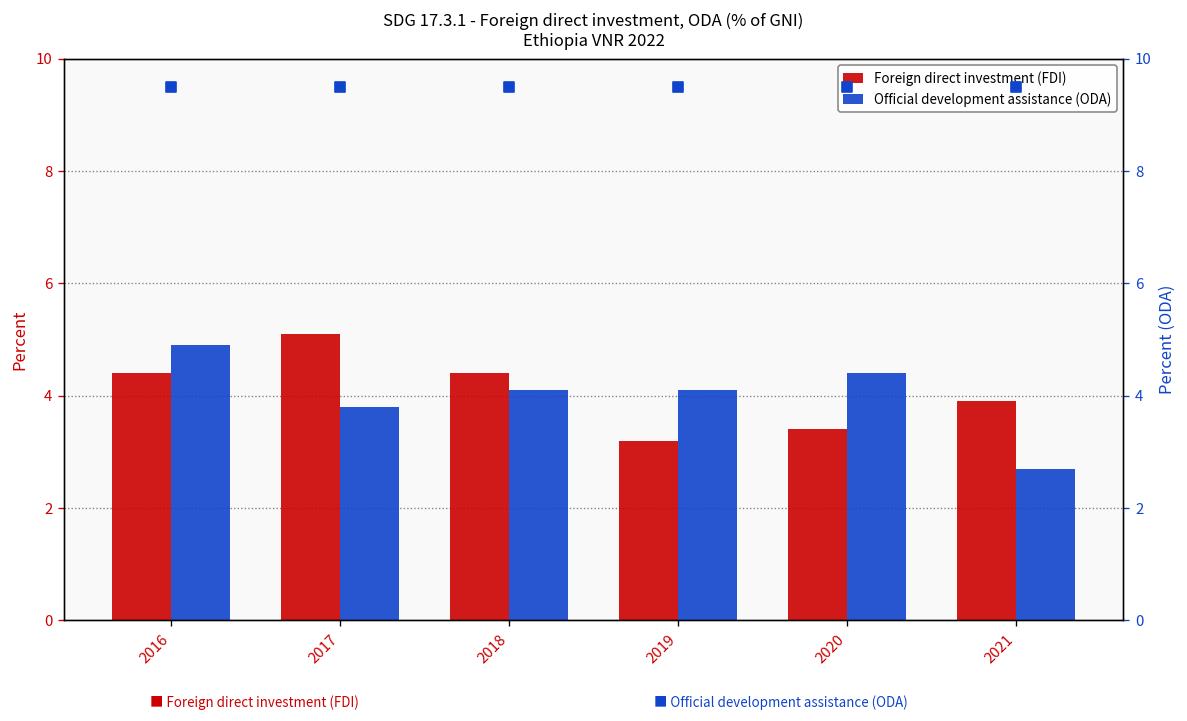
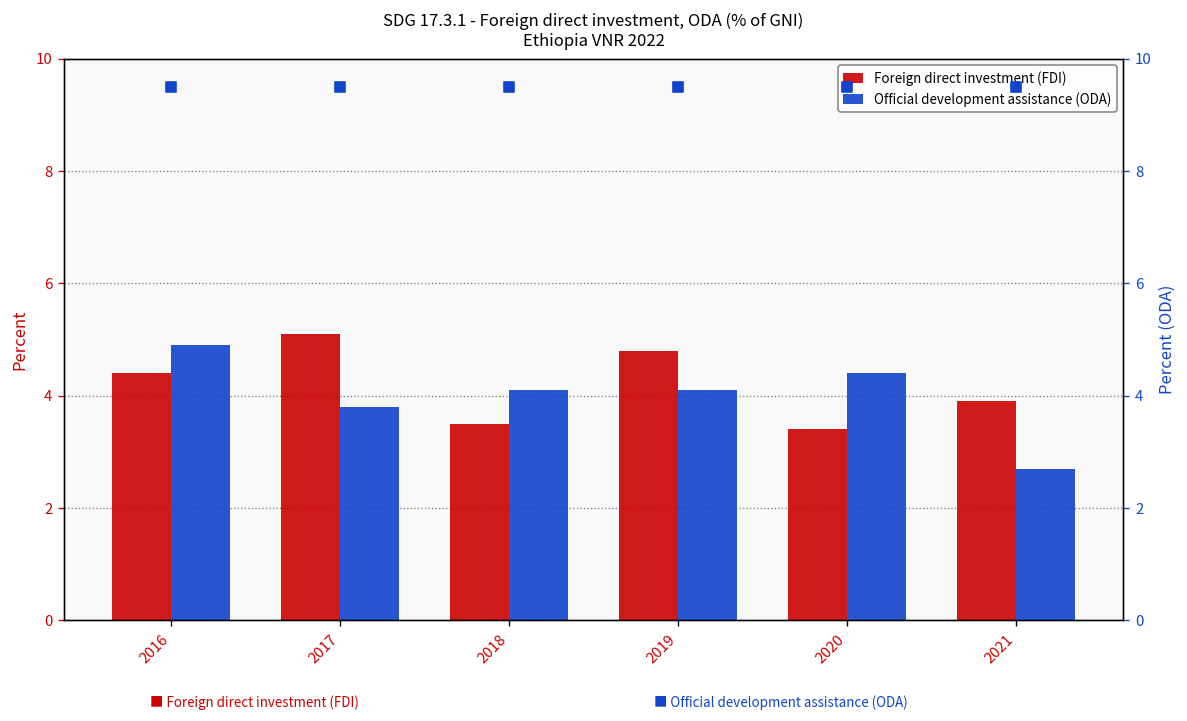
  {
    "Foreign direct investment (FDI)": {
      "2016": 4.4,
      "2017": 5.1,
-     "2018": 4.4,
-     "2019": 3.2,
+     "2018": 3.5,
+     "2019": 4.8,
      "2020": 3.4,
      "2021": 3.9
    }
  }
